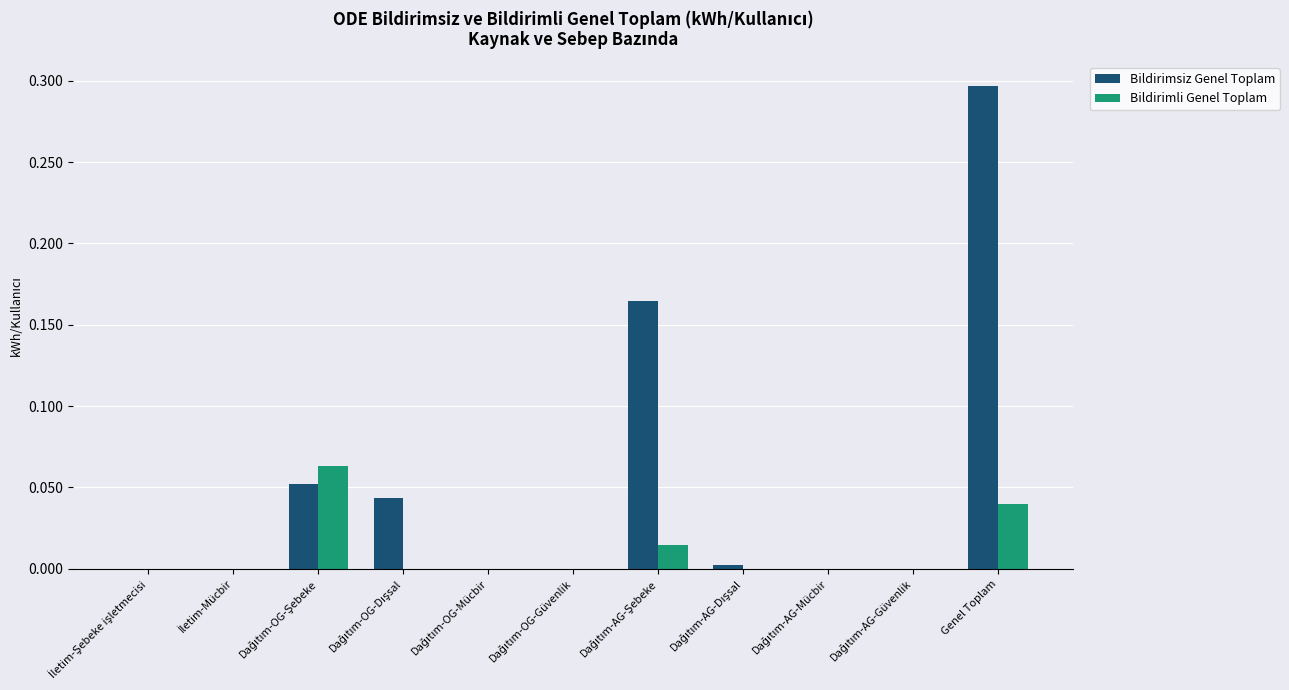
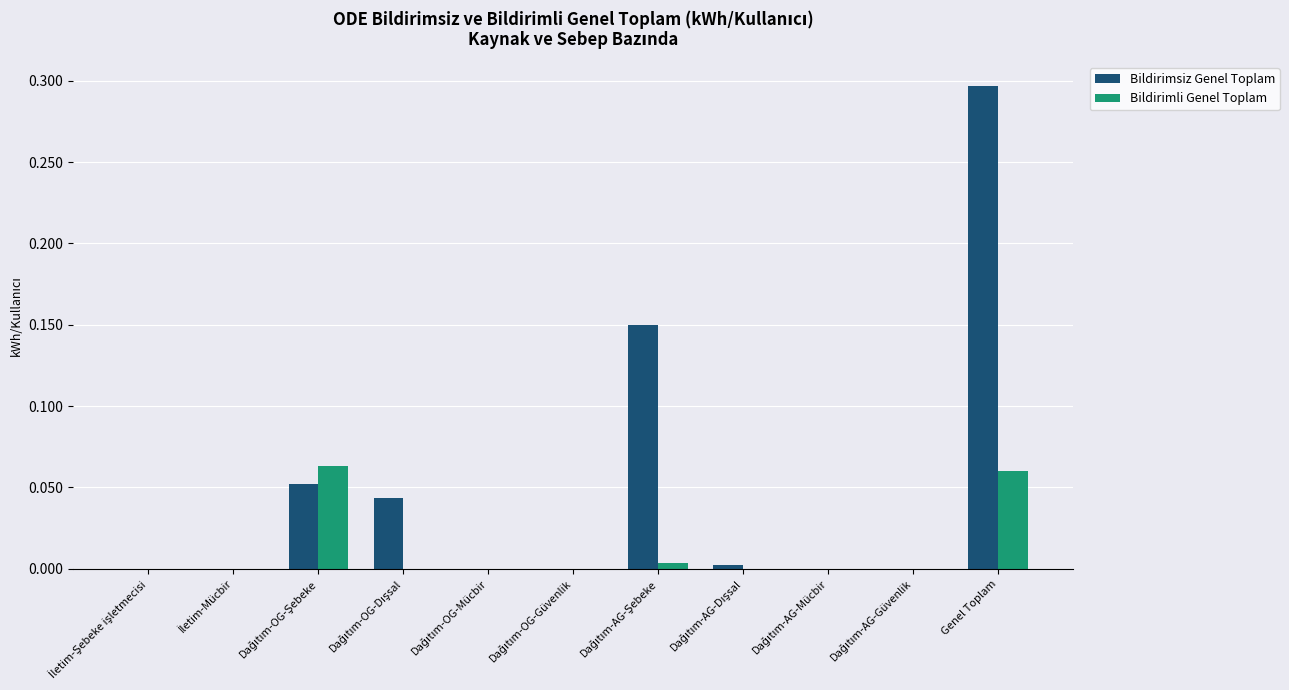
  {
    "Bildirimsiz Genel Toplam": {
      "İletim-Mücbir": 0.000,
      "Dağıtım-OG-Şebeke": 0.052,
      "Dağıtım-OG-Dışsal": 0.043,
      "Dağıtım-OG-Mücbir": 0.000,
      "Dağıtım-OG-Güvenlik": 0.000,
-     "Dağıtım-AG-Şebeke": 0.164,
+     "Dağıtım-AG-Şebeke": 0.150,
      "Dağıtım-AG-Dışsal": 0.003,
      "Dağıtım-AG-Mücbir": 0.000,
      "Dağıtım-AG-Güvenlik": 0.000,
      "Genel Toplam": 0.297
    },
    "Bildirimli Genel Toplam": {
      "İletim-Şebeke işletmecisi": 0.000,
      "İletim-Mücbir": 0.000,
      "Dağıtım-OG-Şebeke": 0.063,
      "Dağıtım-OG-Dışsal": 0.000,
      "Dağıtım-OG-Mücbir": 0.000,
      "Dağıtım-OG-Güvenlik": 0.000,
-     "Dağıtım-AG-Şebeke": 0.015,
+     "Dağıtım-AG-Şebeke": 0.004,
      "Dağıtım-AG-Dışsal": 0.000,
      "Dağıtım-AG-Mücbir": 0.000,
      "Dağıtım-AG-Güvenlik": 0.000,
-     "Genel Toplam": 0.040
+     "Genel Toplam": 0.060
    }
  }
